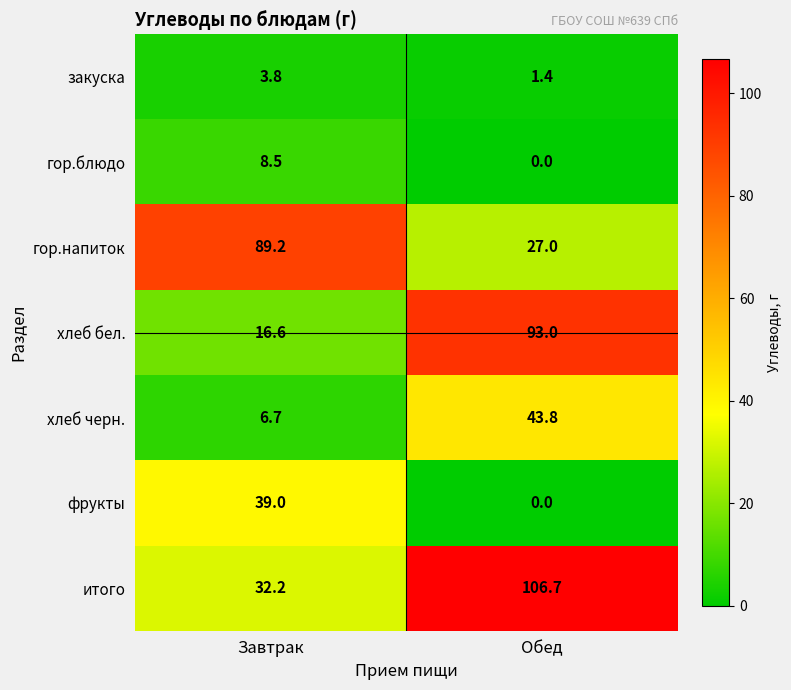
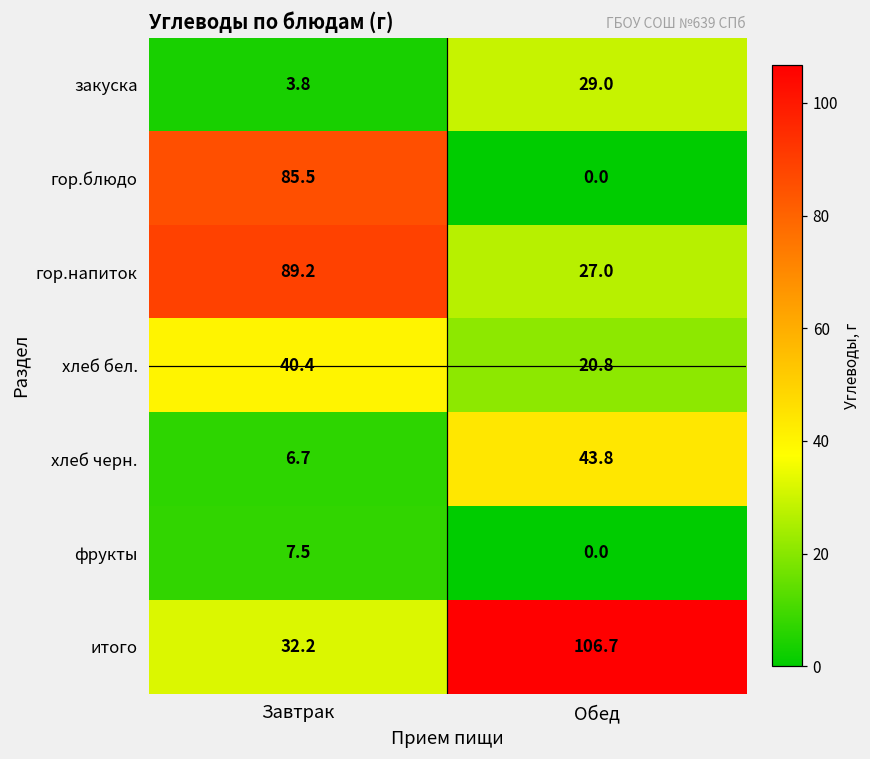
  {
    "закуска": {
      "Завтрак": 3.8,
-     "Обед": 1.4
+     "Обед": 29.0
    },
    "гор.блюдо": {
-     "Завтрак": 8.5,
+     "Завтрак": 85.5,
      "Обед": 0.0
    },
    "гор.напиток": {
      "Завтрак": 89.2,
      "Обед": 27.0
    },
    "хлеб бел.": {
-     "Завтрак": 16.6,
-     "Обед": 93.0
+     "Завтрак": 40.4,
+     "Обед": 20.8
    },
    "хлеб черн.": {
      "Завтрак": 6.7,
      "Обед": 43.8
    },
    "фрукты": {
-     "Завтрак": 39.0,
+     "Завтрак": 7.5,
      "Обед": 0.0
    },
    "итого": {
      "Завтрак": 32.2,
      "Обед": 106.7
    }
  }
